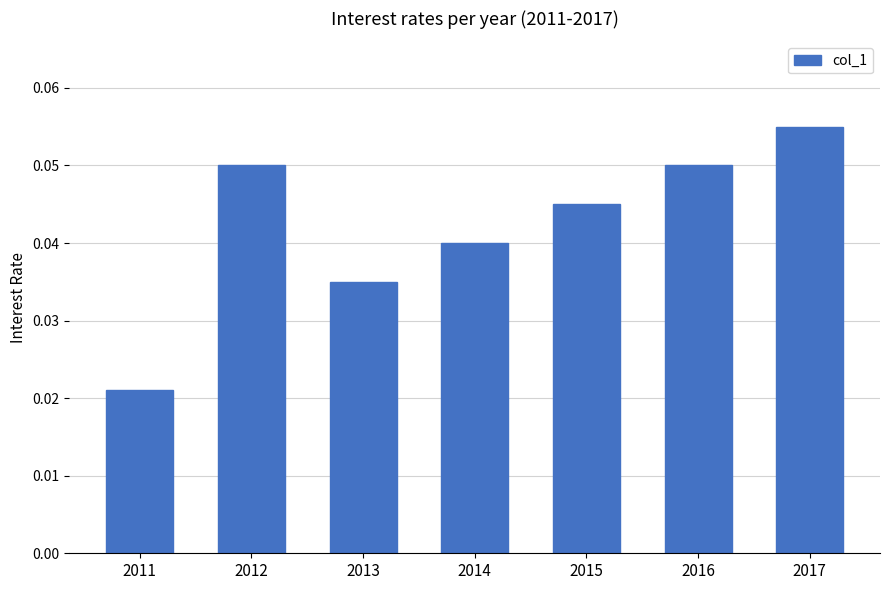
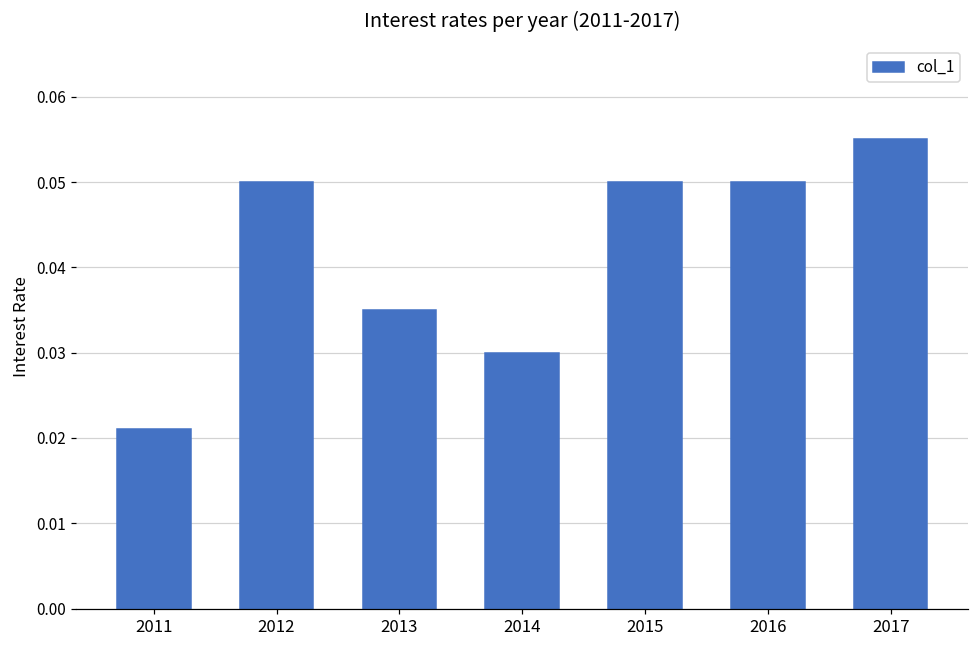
  {
    "2011": 0.021,
    "2012": 0.050,
    "2013": 0.035,
-   "2014": 0.04,
-   "2015": 0.045,
+   "2014": 0.03,
+   "2015": 0.050,
    "2016": 0.050,
    "2017": 0.055
  }
